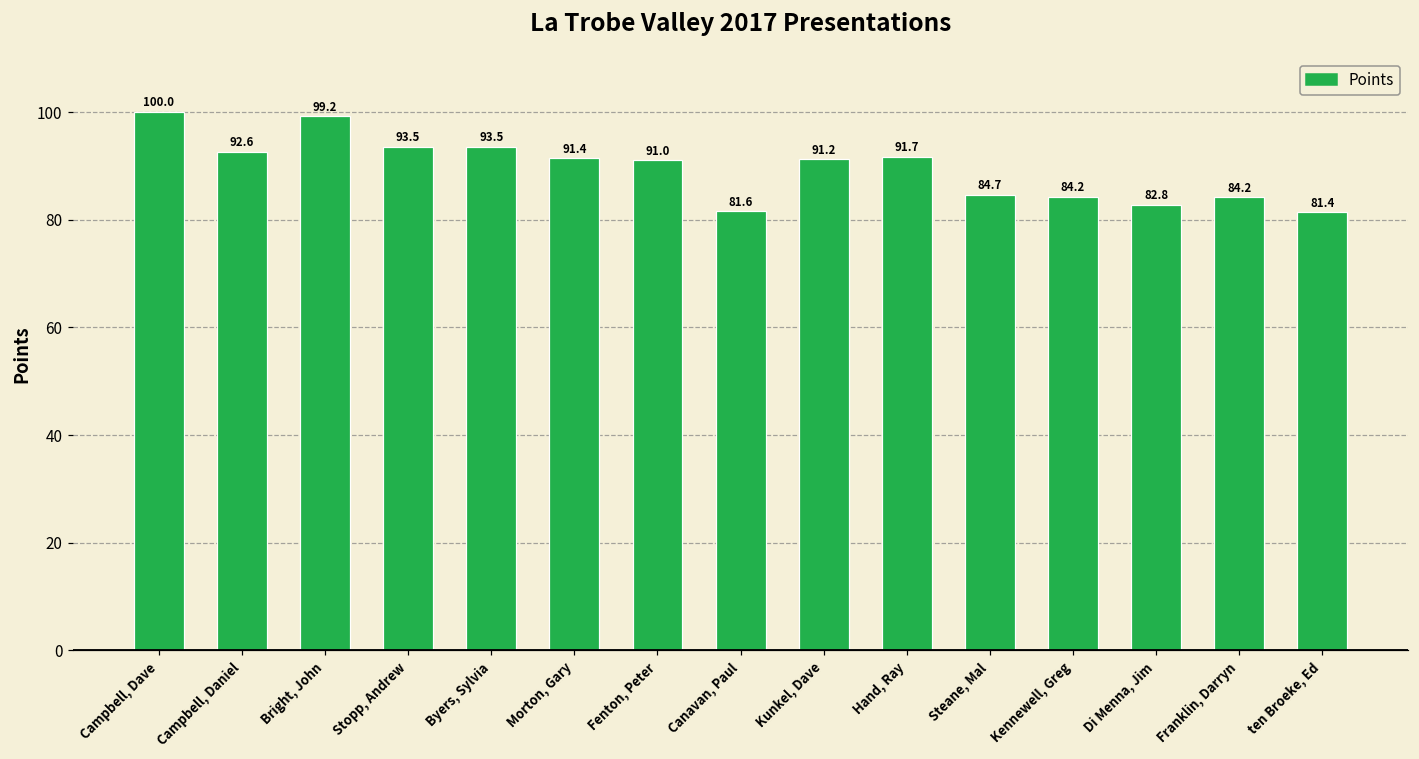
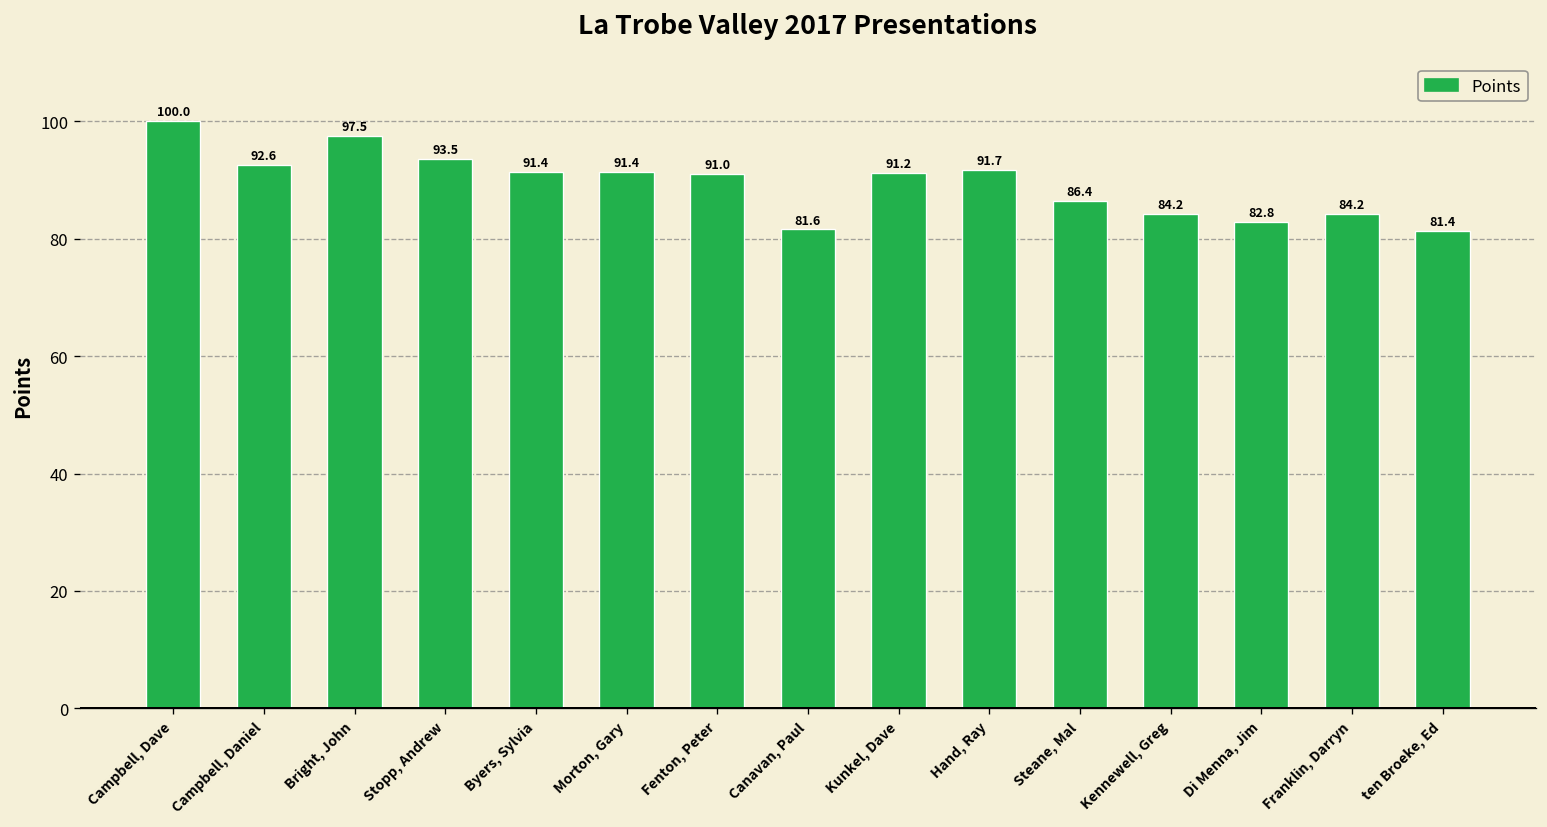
  {
    "Campbell, Dave": 100.0,
    "Campbell, Daniel": 92.6,
-   "Bright, John": 99.2,
+   "Bright, John": 97.5,
    "Stopp, Andrew": 93.5,
-   "Byers, Sylvia": 93.5,
+   "Byers, Sylvia": 91.4,
    "Morton, Gary": 91.4,
    "Fenton, Peter": 91.0,
    "Canavan, Paul": 81.6,
    "Kunkel, Dave": 91.2,
    "Hand, Ray": 91.7,
-   "Steane, Mal": 84.7,
+   "Steane, Mal": 86.4,
    "Kennewell, Greg": 84.2,
    "Di Menna, Jim": 82.8,
    "Franklin, Darryn": 84.2,
    "ten Broeke, Ed": 81.4
  }
